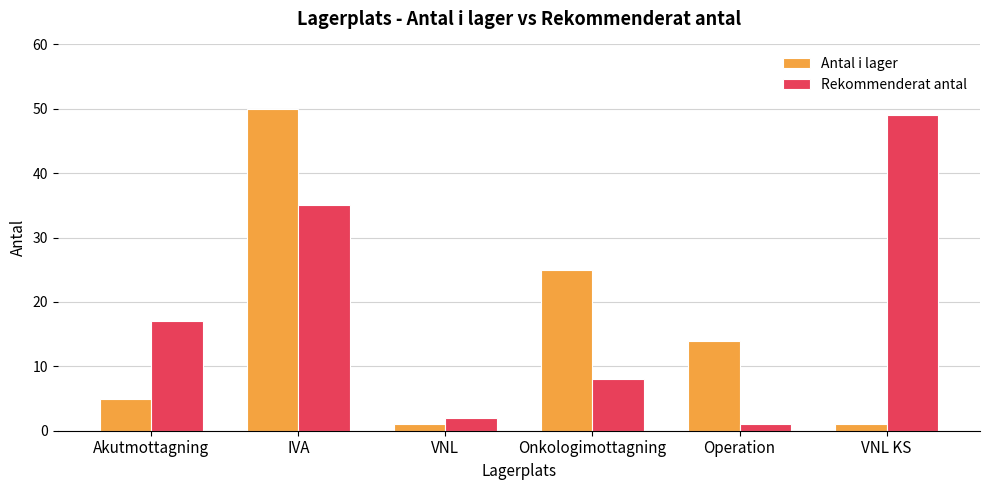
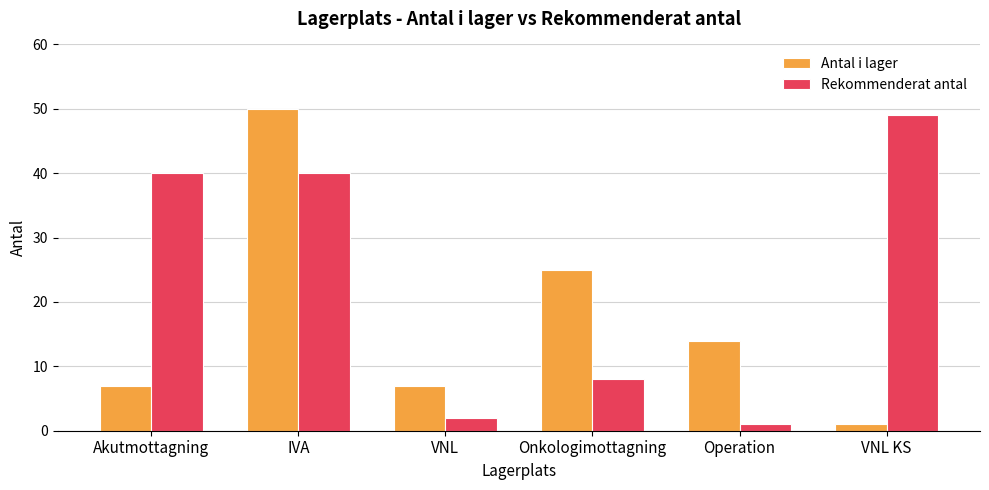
  {
    "Antal i lager": {
-     "Akutmottagning": 5,
+     "Akutmottagning": 7,
      "IVA": 50,
-     "VNL": 1,
+     "VNL": 7,
      "Onkologimottagning": 25,
      "Operation": 14,
      "VNL KS": 1
    },
    "Rekommenderat antal": {
-     "Akutmottagning": 17,
-     "IVA": 35,
+     "Akutmottagning": 40,
+     "IVA": 40,
      "VNL": 2,
      "Onkologimottagning": 8,
      "Operation": 1,
      "VNL KS": 49
    }
  }
